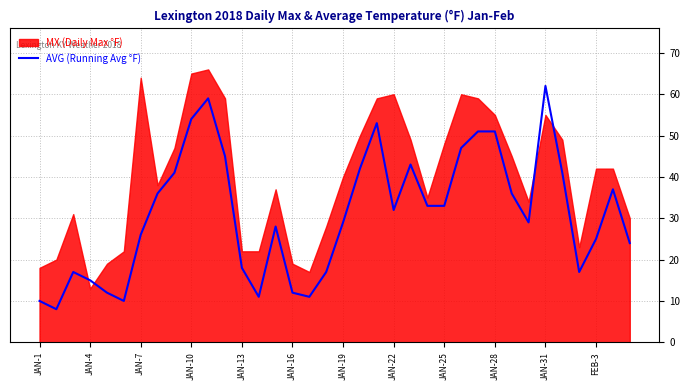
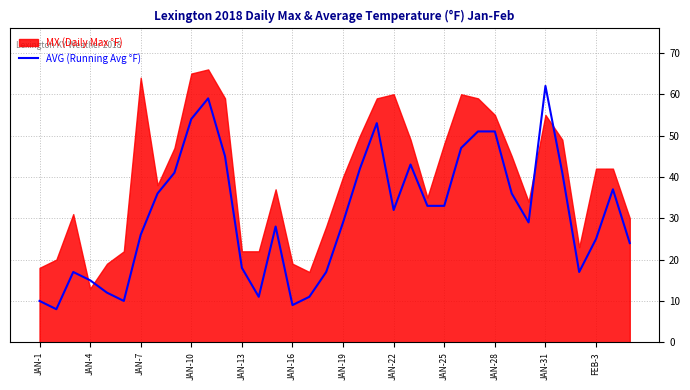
  {
    "AVG (Running Avg °F)": {
      "JAN-1": 10,
      "JAN-4": 15,
      "JAN-7": 26,
      "JAN-10": 54,
      "JAN-13": 18,
-     "JAN-16": 12,
+     "JAN-16": 9,
      "JAN-19": 29,
      "JAN-22": 32,
      "JAN-25": 33,
      "JAN-28": 51,
      "JAN-31": 62,
      "FEB-3": 25
    },
    "MX (Daily Max °F)": {
      "JAN-1": 18,
      "JAN-4": 13,
      "JAN-7": 64,
      "JAN-10": 65,
      "JAN-13": 22,
      "JAN-16": 19,
      "JAN-19": 40,
      "JAN-22": 60,
      "JAN-25": 48,
      "JAN-28": 55,
      "JAN-31": 55,
      "FEB-3": 42
    }
  }
